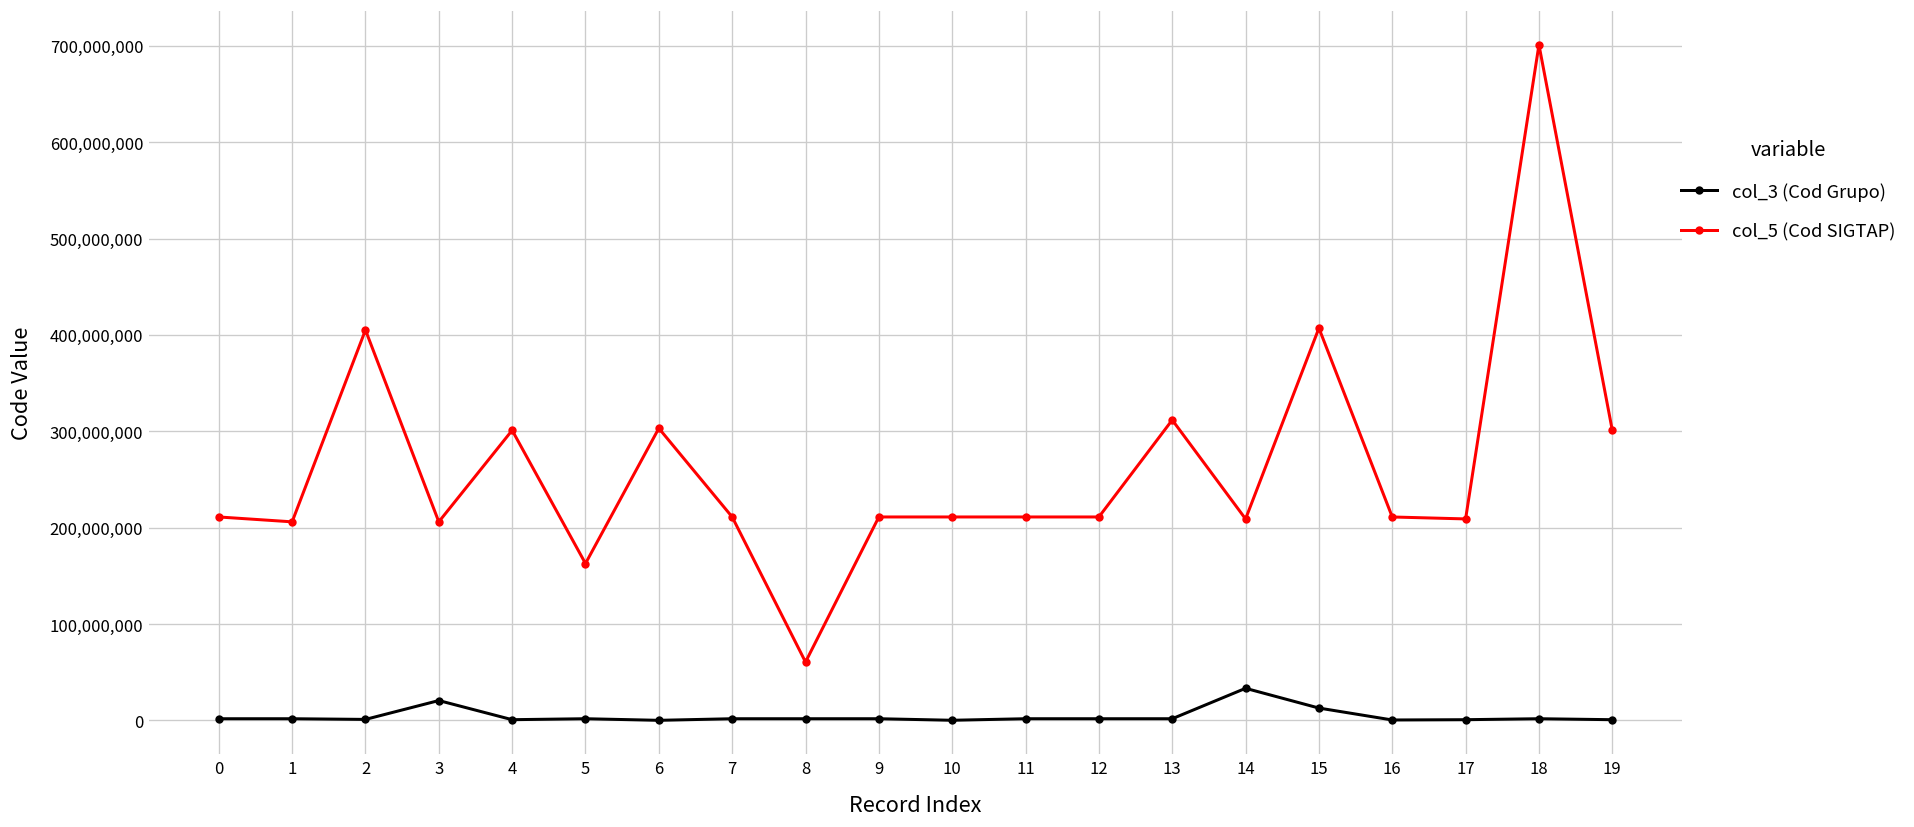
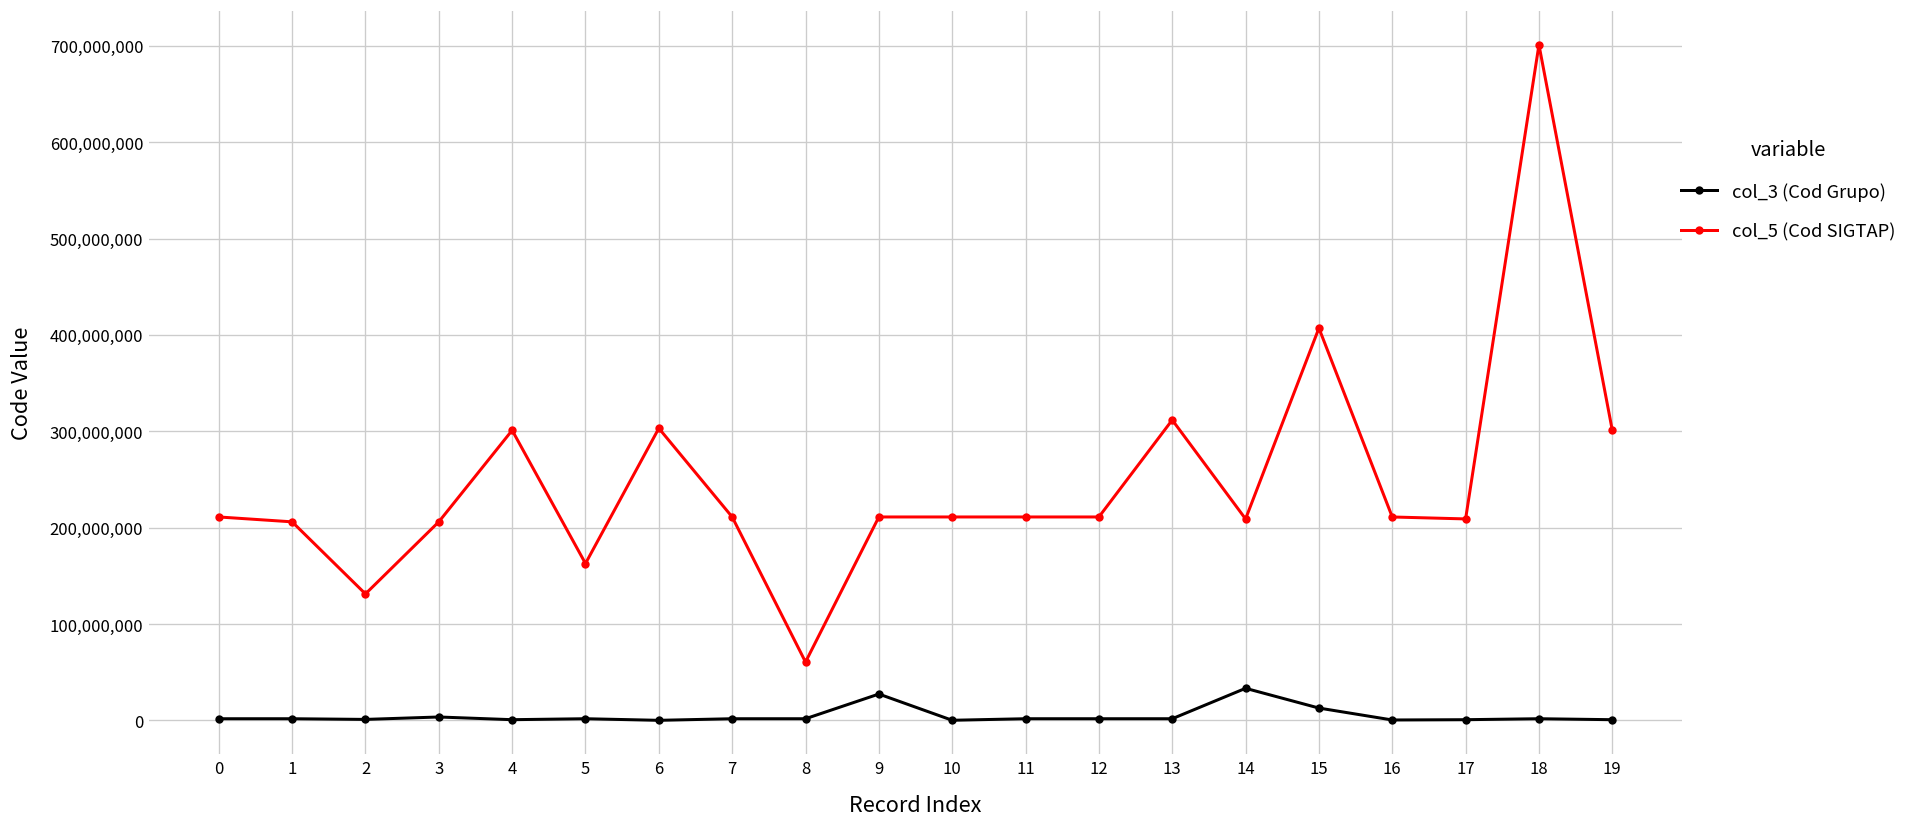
  {
    "col_3 (Cod Grupo)": {
      "0": "0",
      "1": "0",
      "2": "0",
-     "3": "20,000,000",
+     "3": "0",
      "4": "0",
      "5": "0",
      "6": "0",
      "7": "0",
      "8": "0",
-     "9": "0",
+     "9": "30,000,000",
      "10": "0",
      "11": "0",
      "12": "0",
      "13": "0",
      "14": "30,000,000",
      "15": "10,000,000",
      "16": "0",
      "17": "0",
      "18": "0",
      "19": "0"
    },
    "col_5 (Cod SIGTAP)": {
      "0": "210,000,000",
      "1": "210,000,000",
-     "2": "410,000,000",
+     "2": "130,000,000",
      "3": "210,000,000",
      "4": "300,000,000",
      "5": "160,000,000",
      "6": "300,000,000",
      "7": "210,000,000",
      "8": "60,000,000",
      "9": "210,000,000",
      "10": "210,000,000",
      "11": "210,000,000",
      "12": "210,000,000",
      "13": "310,000,000",
      "14": "210,000,000",
      "15": "410,000,000",
      "16": "210,000,000",
      "17": "210,000,000",
      "18": "700,000,000",
      "19": "300,000,000"
    }
  }
